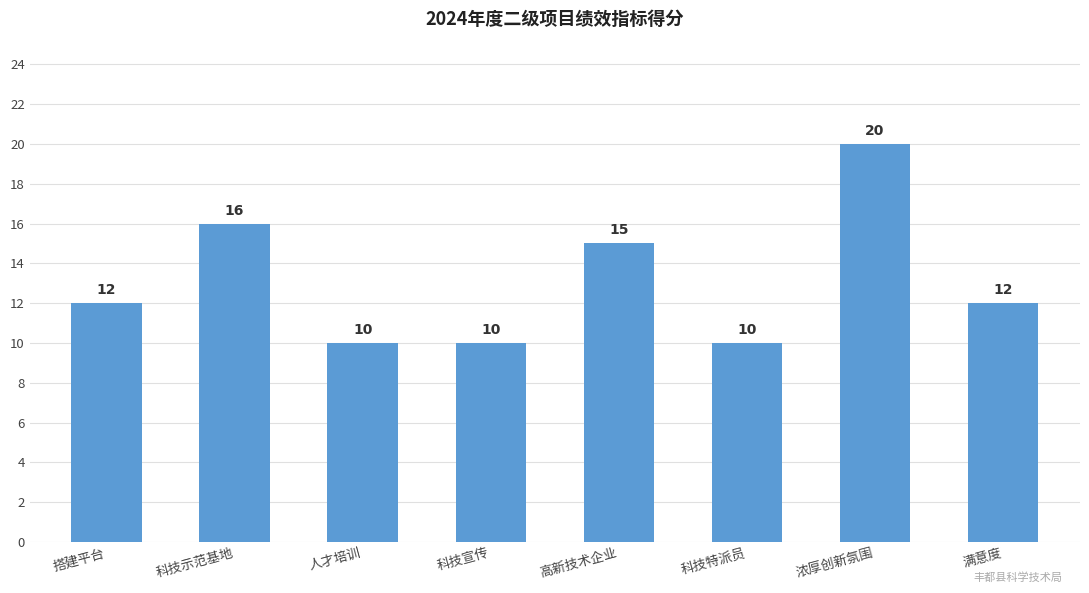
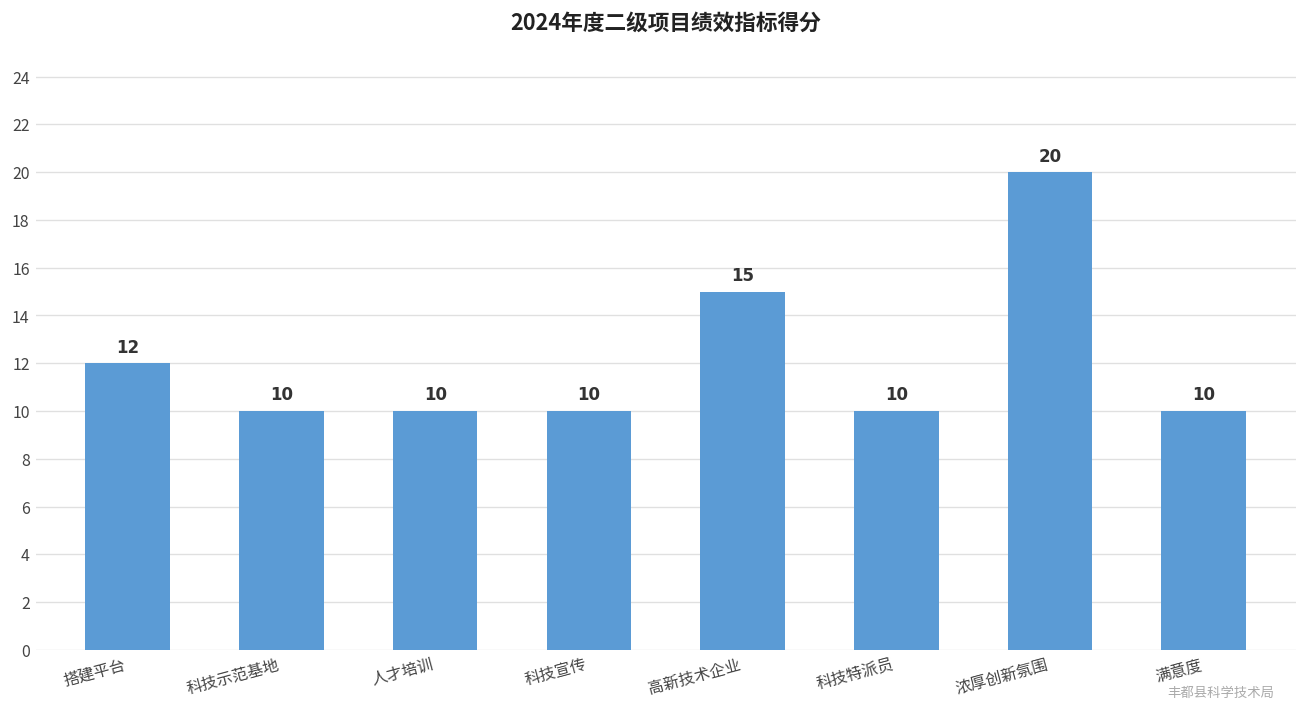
  {
    "搭建平台": 12,
-   "科技示范基地": 16,
+   "科技示范基地": 10,
    "人才培训": 10,
    "科技宣传": 10,
    "高新技术企业": 15,
    "科技特派员": 10,
    "浓厚创新氛围": 20,
-   "满意度": 12
+   "满意度": 10
  }
